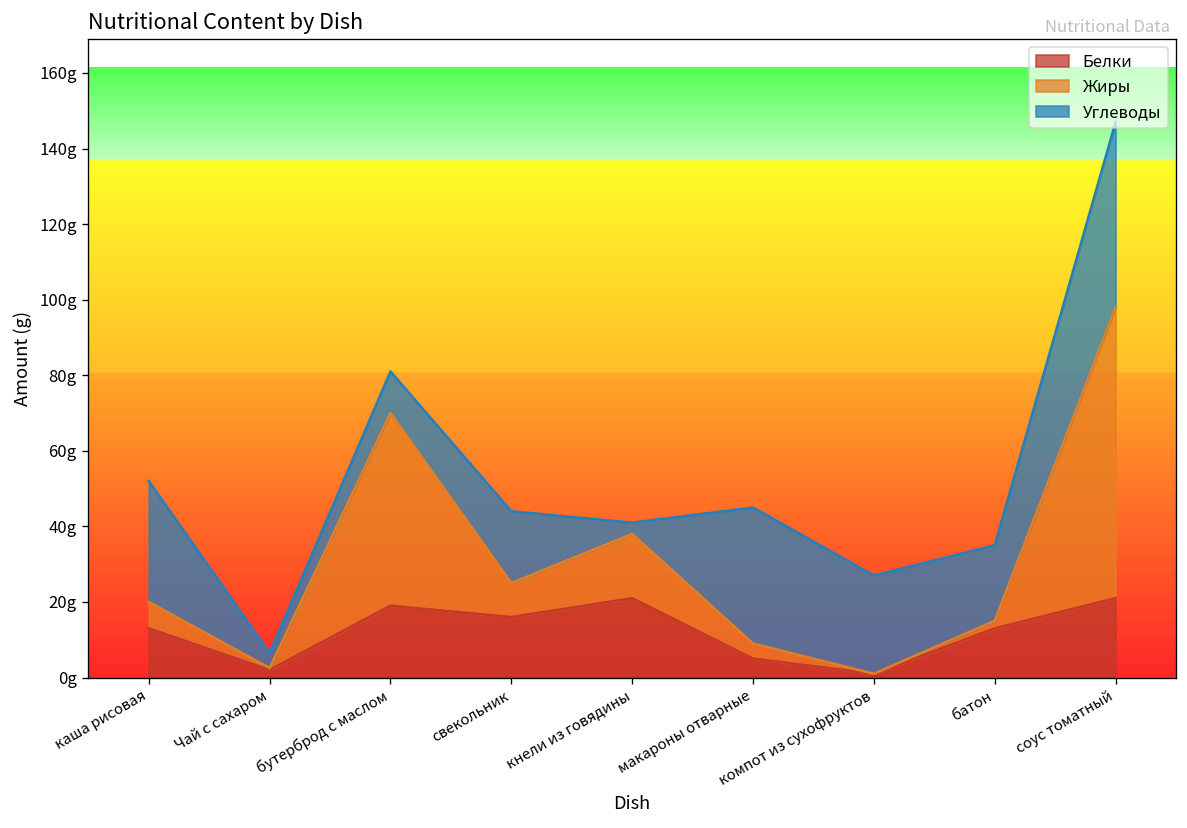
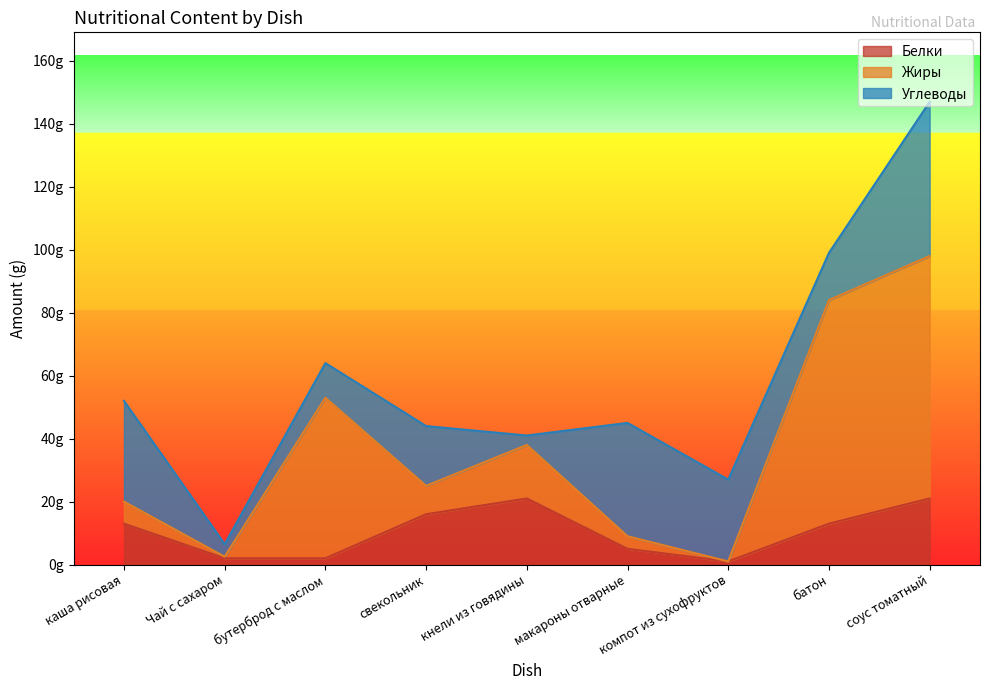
  {
    "Белки": {
      "каша рисовая": "13g",
-     "бутерброд с маслом": "19g",
+     "бутерброд с маслом": "2g",
      "свекольник": "16g",
      "кнели из говядины": "21g",
      "макароны отварные": "5g",
      "батон": "13g",
      "соус томатный": "21g"
    },
    "Жиры": {
      "каша рисовая": "7g",
      "бутерброд с маслом": "51g",
      "свекольник": "9g",
      "кнели из говядины": "17g",
      "макароны отварные": "4g",
-     "батон": "2g",
+     "батон": "71g",
      "соус томатный": "77g"
    },
    "Углеводы": {
      "каша рисовая": "32g",
      "Чай с сахаром": "4g",
      "бутерброд с маслом": "11g",
      "свекольник": "19g",
      "кнели из говядины": "3g",
      "макароны отварные": "36g",
      "компот из сухофруктов": "26g",
-     "батон": "20g"
+     "батон": "15g"
    }
  }
